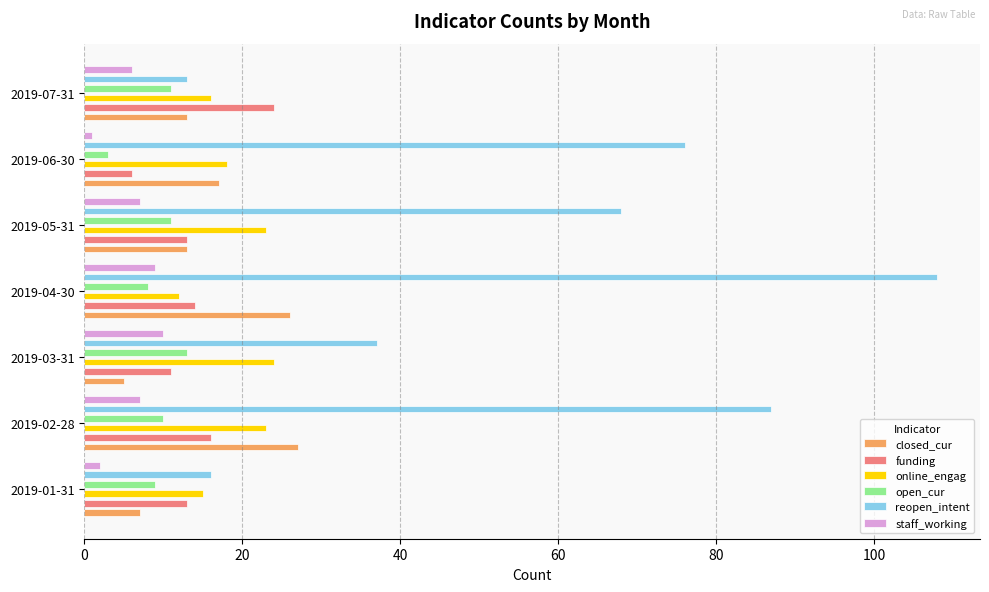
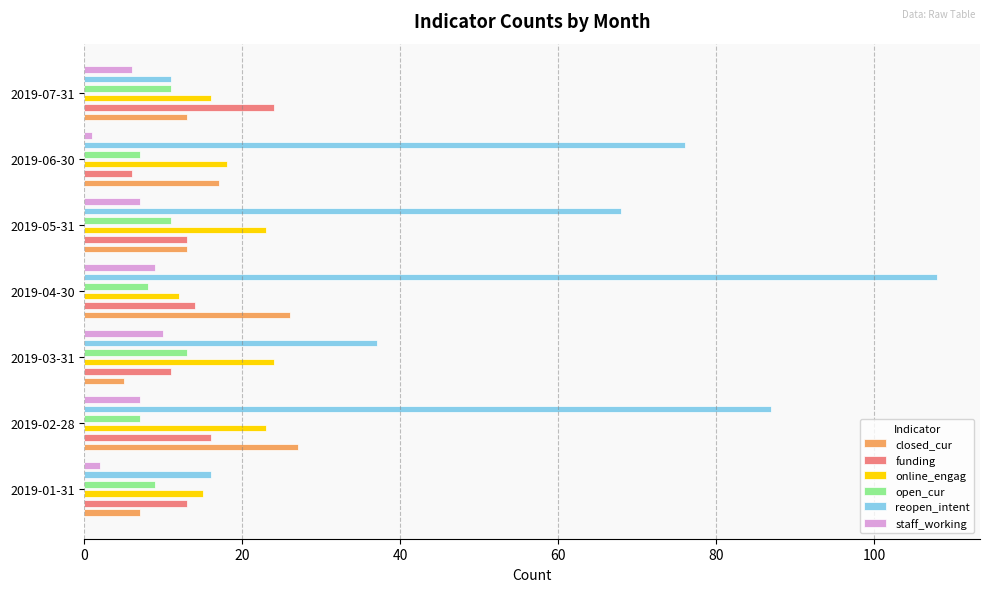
  {
    "online_engag": {
      "2019-07-31": 16,
      "2019-06-30": 18,
      "2019-05-31": 23,
      "2019-04-30": 12,
      "2019-03-31": 24,
      "2019-02-28": 23,
      "2019-01-31": 15
    },
    "open_cur": {
      "2019-07-31": 11,
-     "2019-06-30": 3,
+     "2019-06-30": 7,
      "2019-05-31": 11,
      "2019-04-30": 8,
      "2019-03-31": 13,
-     "2019-02-28": 10,
+     "2019-02-28": 7,
      "2019-01-31": 9
    },
    "reopen_intent": {
-     "2019-07-31": 13,
+     "2019-07-31": 11,
      "2019-06-30": 76,
      "2019-05-31": 68,
      "2019-04-30": 108,
      "2019-03-31": 37,
      "2019-02-28": 87,
      "2019-01-31": 16
    },
    "staff_working": {
      "2019-07-31": 6,
      "2019-06-30": 1,
      "2019-05-31": 7,
      "2019-04-30": 9,
      "2019-03-31": 10,
      "2019-02-28": 7,
      "2019-01-31": 2
    }
  }
